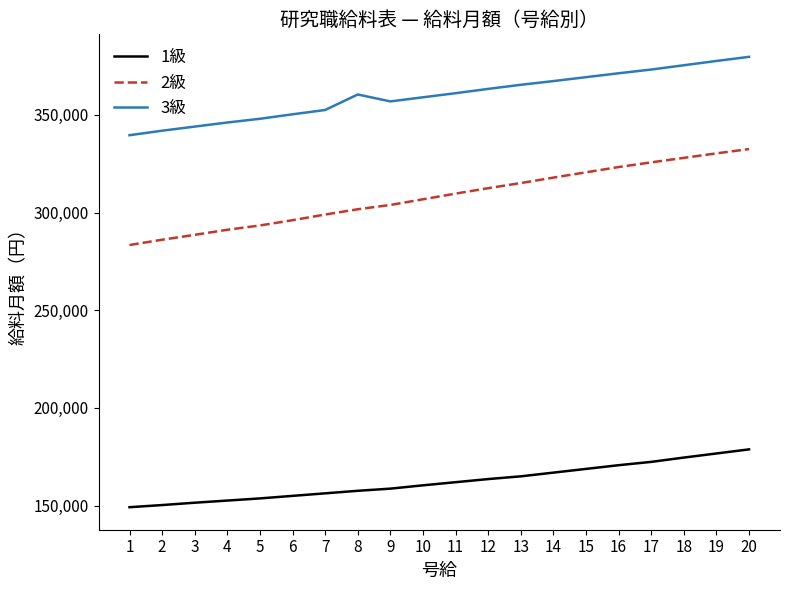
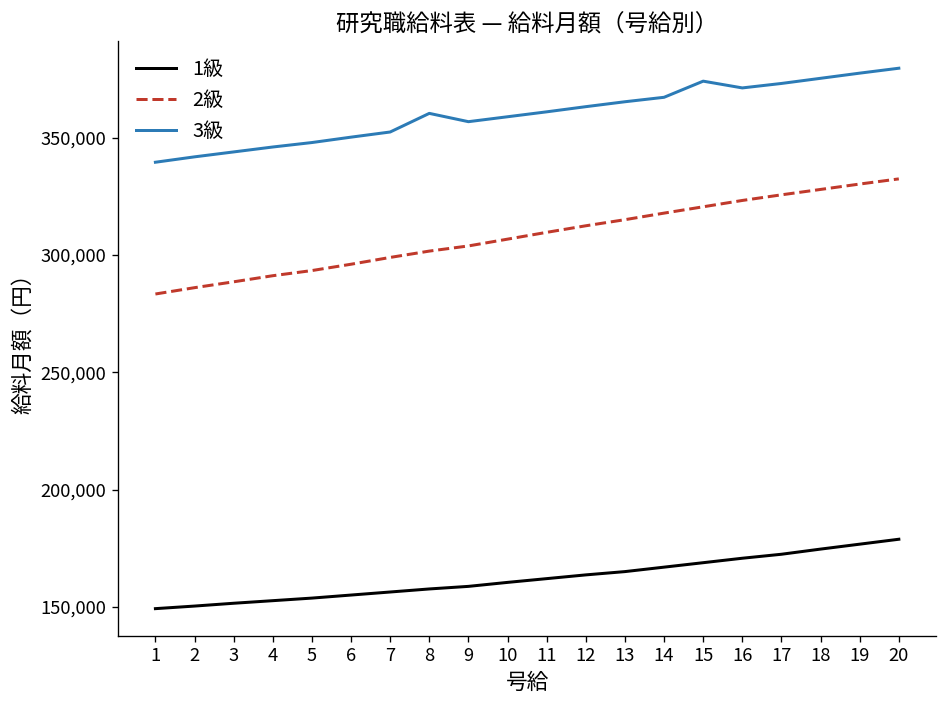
  {
    "1級": {
      "1": "149,000",
      "2": "150,000",
      "3": "152,000",
      "4": "153,000",
      "5": "154,000",
      "6": "155,000",
      "7": "156,000",
      "8": "158,000",
      "9": "159,000",
      "10": "160,000",
      "11": "162,000",
      "12": "164,000",
      "13": "165,000",
      "14": "167,000",
      "15": "169,000",
      "16": "171,000",
      "17": "172,000",
      "18": "175,000",
      "19": "177,000",
      "20": "179,000"
    },
    "2級": {
      "1": "283,000",
      "2": "286,000",
      "3": "289,000",
      "4": "291,000",
      "5": "293,000",
      "6": "296,000",
      "7": "299,000",
      "8": "302,000",
      "9": "304,000",
      "10": "307,000",
      "11": "310,000",
      "12": "313,000",
      "13": "315,000",
      "14": "318,000",
      "15": "321,000",
      "16": "323,000",
      "17": "326,000",
      "18": "328,000",
      "19": "330,000",
      "20": "333,000"
    },
    "3級": {
      "1": "340,000",
      "2": "342,000",
      "3": "344,000",
      "4": "346,000",
      "5": "348,000",
      "6": "350,000",
      "7": "353,000",
      "8": "360,000",
      "9": "357,000",
      "10": "359,000",
      "11": "361,000",
      "12": "363,000",
      "13": "365,000",
      "14": "367,000",
-     "15": "369,000",
+     "15": "374,000",
      "16": "371,000",
      "17": "373,000",
      "18": "375,000",
      "19": "378,000",
      "20": "380,000"
    }
  }
